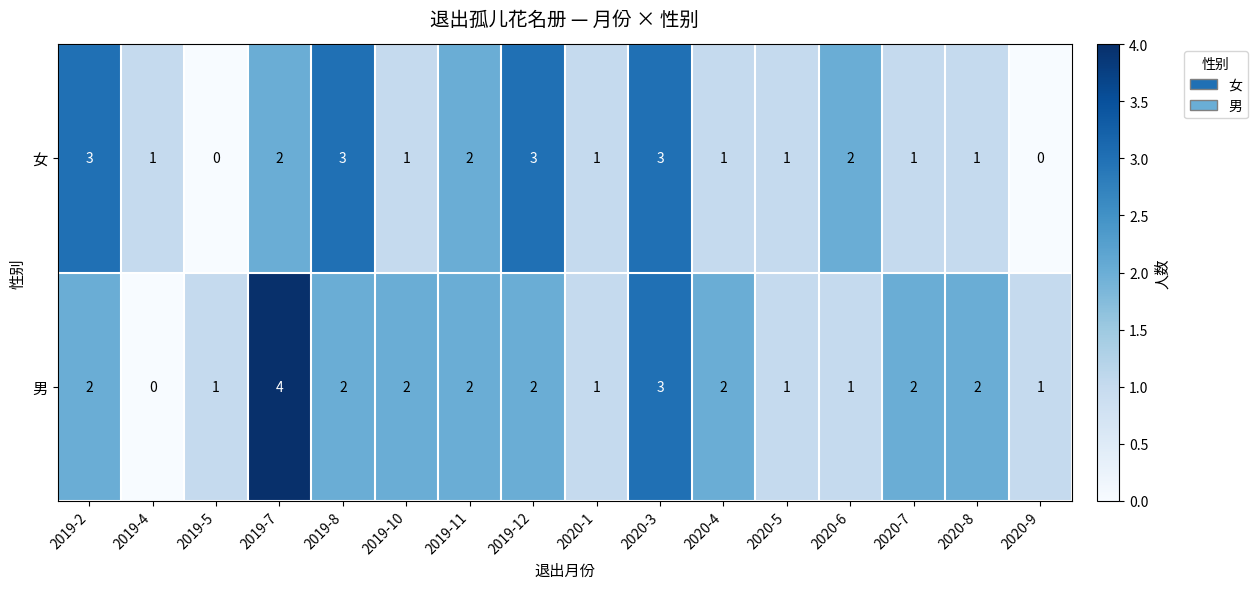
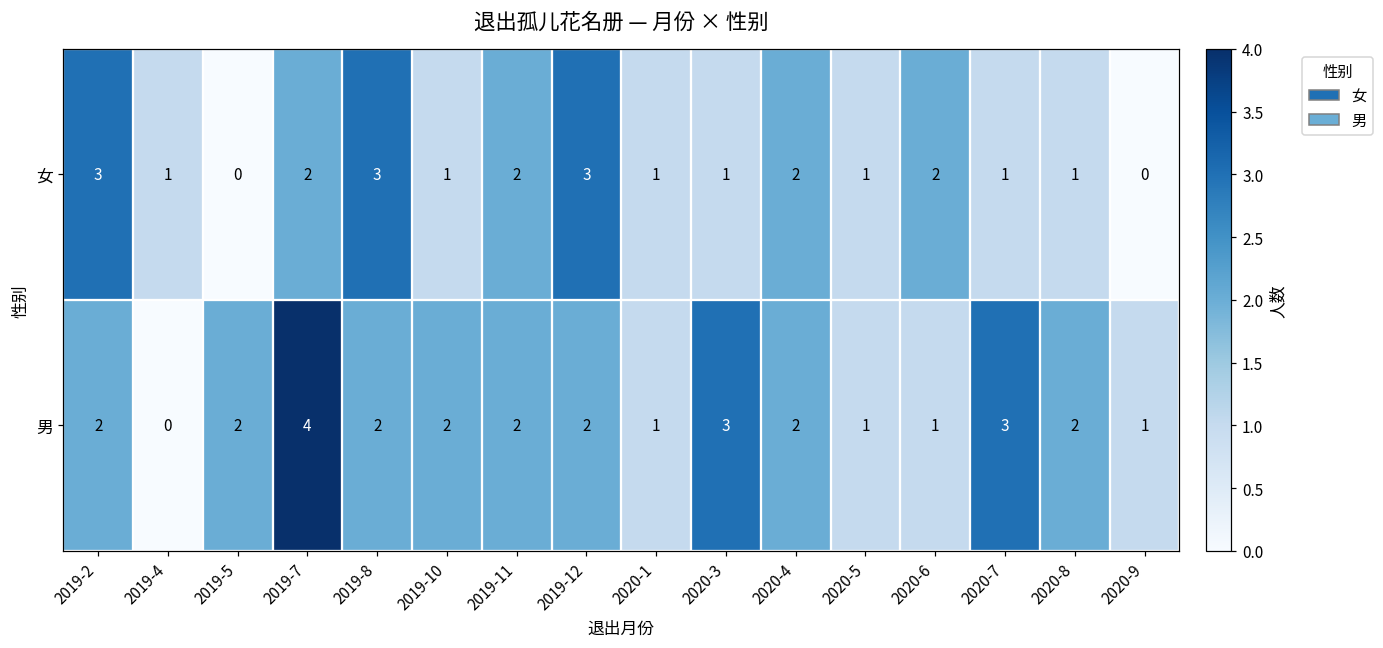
  {
    "女": {
      "2019-2": 3,
      "2019-4": 1,
      "2019-5": 0,
      "2019-7": 2,
      "2019-8": 3,
      "2019-10": 1,
      "2019-11": 2,
      "2019-12": 3,
      "2020-1": 1,
-     "2020-3": 3,
-     "2020-4": 1,
+     "2020-3": 1,
+     "2020-4": 2,
      "2020-5": 1,
      "2020-6": 2,
      "2020-7": 1,
      "2020-8": 1,
      "2020-9": 0
    },
    "男": {
      "2019-2": 2,
      "2019-4": 0,
-     "2019-5": 1,
+     "2019-5": 2,
      "2019-7": 4,
      "2019-8": 2,
      "2019-10": 2,
      "2019-11": 2,
      "2019-12": 2,
      "2020-1": 1,
      "2020-3": 3,
      "2020-4": 2,
      "2020-5": 1,
      "2020-6": 1,
-     "2020-7": 2,
+     "2020-7": 3,
      "2020-8": 2,
      "2020-9": 1
    }
  }
